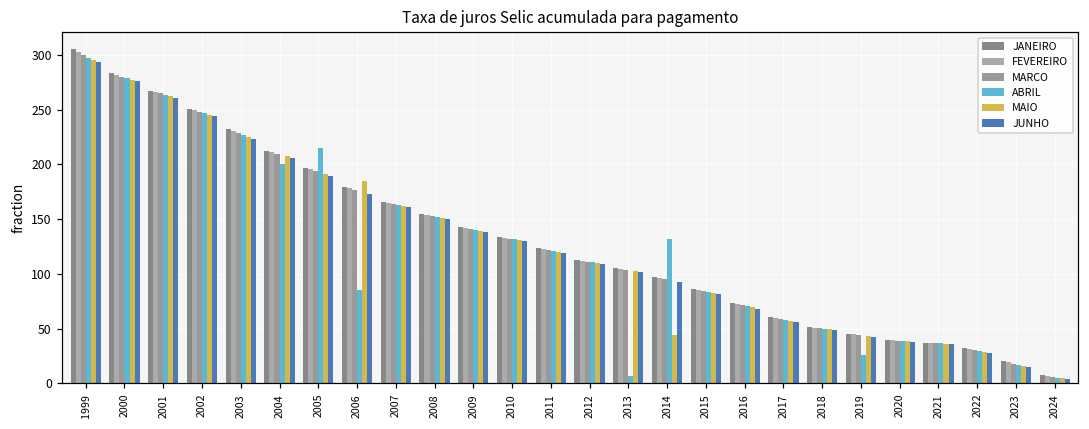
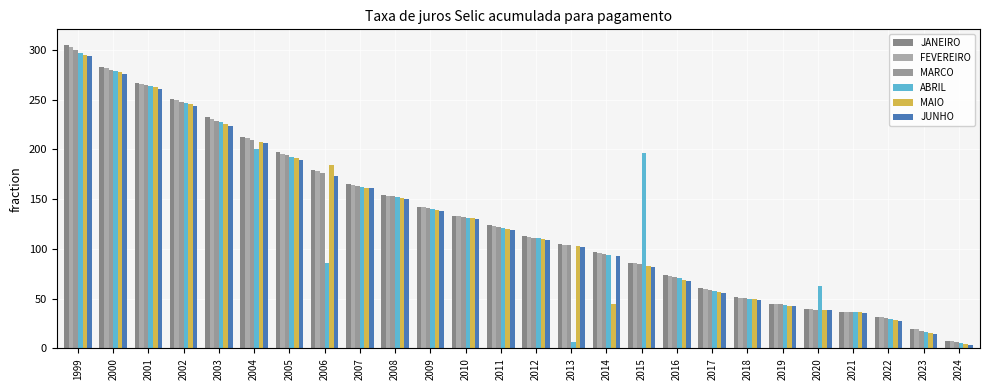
  {
    "ABRIL": {
      "1999": 300,
      "2000": 280,
      "2001": 260,
      "2002": 250,
      "2003": 230,
      "2004": 200,
-     "2005": 220,
+     "2005": 190,
      "2006": 90,
      "2007": 160,
      "2008": 150,
      "2009": 140,
      "2010": 130,
      "2011": 120,
      "2012": 110,
      "2013": 10,
-     "2014": 130,
-     "2015": 80,
+     "2014": 90,
+     "2015": 200,
      "2016": 70,
      "2017": 60,
      "2018": 50,
-     "2019": 30,
-     "2020": 40,
+     "2019": 40,
+     "2020": 60,
      "2021": 40,
      "2022": 30,
      "2023": 20,
      "2024": 10
    },
    "MAIO": {
      "1999": 300,
      "2000": 280,
      "2001": 260,
      "2002": 250,
      "2003": 230,
      "2004": 210,
      "2005": 190,
      "2006": 180,
      "2007": 160,
      "2008": 150,
      "2009": 140,
      "2010": 130,
      "2011": 120,
      "2012": 110,
      "2013": 100,
      "2014": 40,
      "2015": 80,
      "2016": 70,
      "2017": 60,
      "2018": 50,
      "2019": 40,
      "2020": 40,
      "2021": 40,
      "2022": 30,
      "2023": 20,
      "2024": 0
    },
    "JUNHO": {
      "1999": 290,
      "2000": 280,
      "2001": 260,
      "2002": 240,
      "2003": 220,
      "2004": 210,
      "2005": 190,
      "2006": 170,
      "2007": 160,
      "2008": 150,
      "2009": 140,
      "2010": 130,
      "2011": 120,
      "2012": 110,
      "2013": 100,
      "2014": 90,
      "2015": 80,
      "2016": 70,
      "2017": 60,
      "2018": 50,
      "2019": 40,
      "2020": 40,
      "2021": 40,
      "2022": 30,
      "2023": 10,
      "2024": 0
    }
  }
